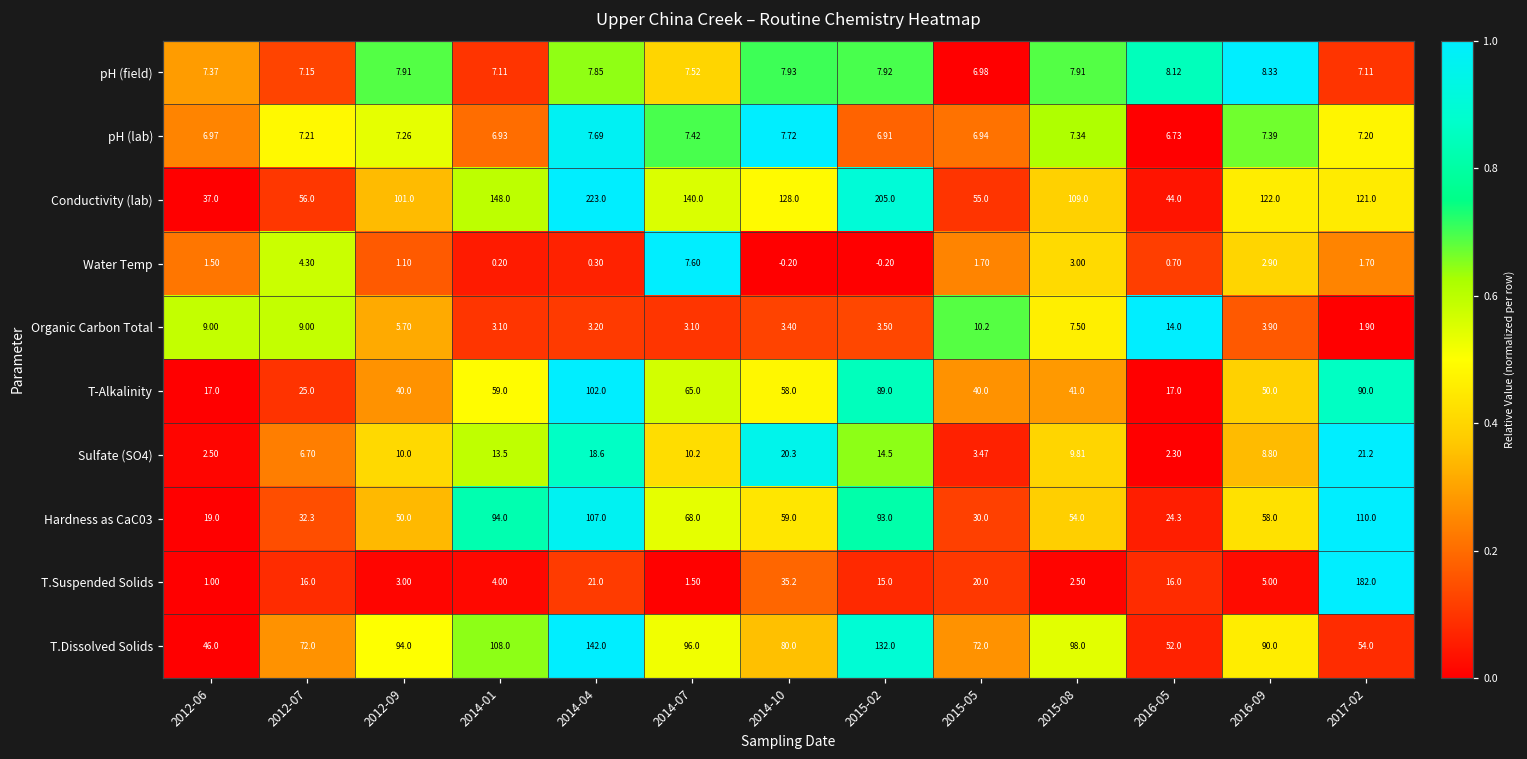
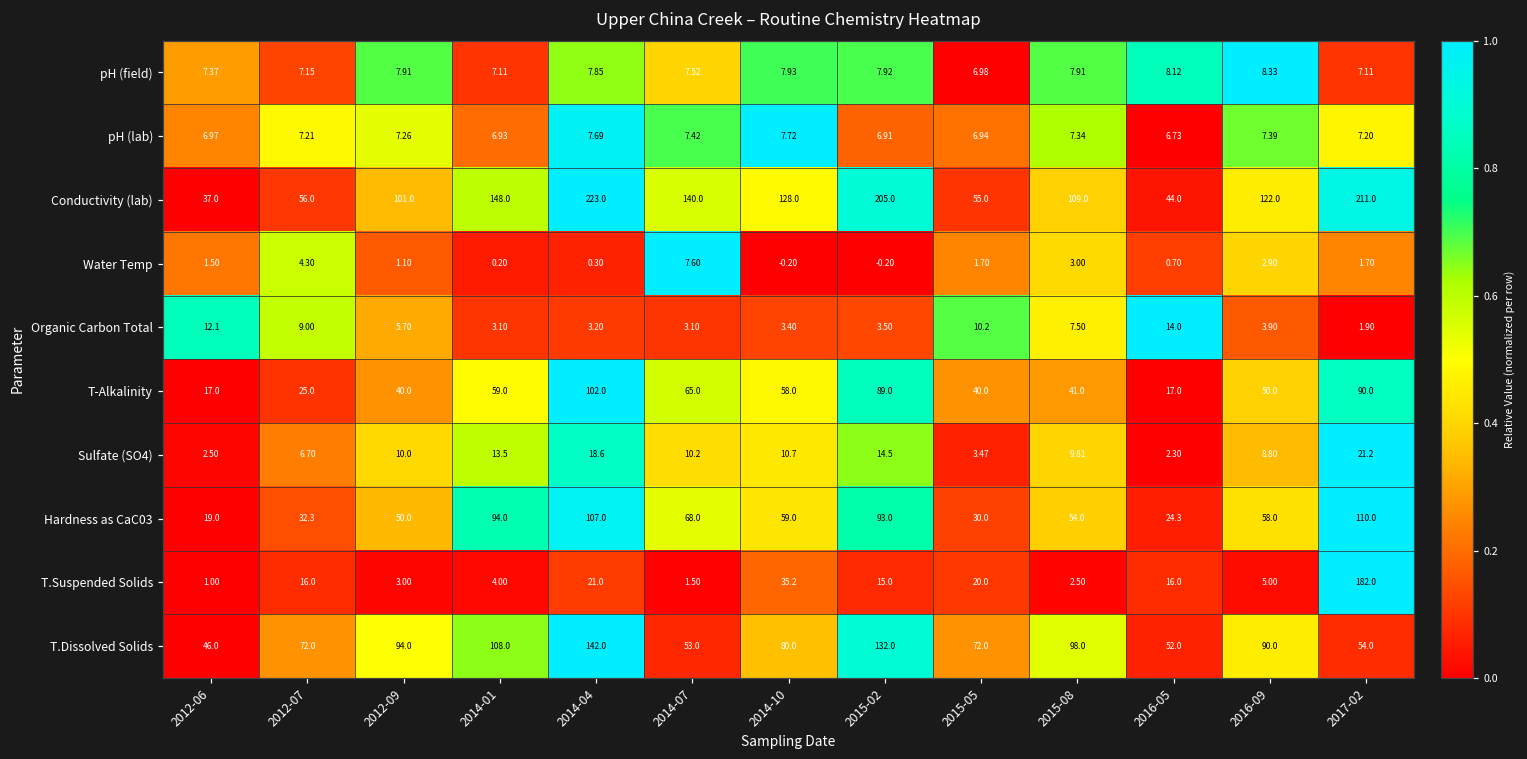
  {
    "pH (field)": {
      "2012-06": 7.37,
      "2012-07": 7.15,
      "2012-09": 7.91,
      "2014-01": 7.11,
      "2014-04": 7.85,
      "2014-07": 7.52,
      "2014-10": 7.93,
      "2015-02": 7.92,
      "2015-05": 6.98,
      "2015-08": 7.91,
      "2016-05": 8.12,
      "2016-09": 8.33,
      "2017-02": 7.11
    },
    "pH (lab)": {
      "2012-06": 6.97,
      "2012-07": 7.21,
      "2012-09": 7.26,
      "2014-01": 6.93,
      "2014-04": 7.69,
      "2014-07": 7.42,
      "2014-10": 7.72,
      "2015-02": 6.91,
      "2015-05": 6.94,
      "2015-08": 7.34,
      "2016-05": 6.73,
      "2016-09": 7.39,
      "2017-02": 7.20
    },
    "Conductivity (lab)": {
      "2012-06": 37.0,
      "2012-07": 56.0,
      "2012-09": 101.0,
      "2014-01": 148.0,
      "2014-04": 223.0,
      "2014-07": 140.0,
      "2014-10": 128.0,
      "2015-02": 205.0,
      "2015-05": 55.0,
      "2015-08": 109.0,
      "2016-05": 44.0,
      "2016-09": 122.0,
-     "2017-02": 121.0
+     "2017-02": 211.0
    },
    "Water Temp": {
      "2012-06": 1.50,
      "2012-07": 4.30,
      "2012-09": 1.10,
      "2014-01": 0.20,
      "2014-04": 0.30,
      "2014-07": 7.60,
      "2014-10": -0.20,
      "2015-02": -0.20,
      "2015-05": 1.70,
      "2015-08": 3.00,
      "2016-05": 0.70,
      "2016-09": 2.90,
      "2017-02": 1.70
    },
    "Organic Carbon Total": {
-     "2012-06": 9.00,
+     "2012-06": 12.1,
      "2012-07": 9.00,
      "2012-09": 5.70,
      "2014-01": 3.10,
      "2014-04": 3.20,
      "2014-07": 3.10,
      "2014-10": 3.40,
      "2015-02": 3.50,
      "2015-05": 10.2,
      "2015-08": 7.50,
      "2016-05": 14.0,
      "2016-09": 3.90,
      "2017-02": 1.90
    },
    "T-Alkalinity": {
      "2012-06": 17.0,
      "2012-07": 25.0,
      "2012-09": 40.0,
      "2014-01": 59.0,
      "2014-04": 102.0,
      "2014-07": 65.0,
      "2014-10": 58.0,
      "2015-02": 89.0,
      "2015-05": 40.0,
      "2015-08": 41.0,
      "2016-05": 17.0,
      "2016-09": 50.0,
      "2017-02": 90.0
    },
    "Sulfate (SO4)": {
      "2012-06": 2.50,
      "2012-07": 6.70,
      "2012-09": 10.0,
      "2014-01": 13.5,
      "2014-04": 18.6,
      "2014-07": 10.2,
-     "2014-10": 20.3,
+     "2014-10": 10.7,
      "2015-02": 14.5,
      "2015-05": 3.47,
      "2015-08": 9.81,
      "2016-05": 2.30,
      "2016-09": 8.80,
      "2017-02": 21.2
    },
    "Hardness as CaC03": {
      "2012-06": 19.0,
      "2012-07": 32.3,
      "2012-09": 50.0,
      "2014-01": 94.0,
      "2014-04": 107.0,
      "2014-07": 68.0,
      "2014-10": 59.0,
      "2015-02": 93.0,
      "2015-05": 30.0,
      "2015-08": 54.0,
      "2016-05": 24.3,
      "2016-09": 58.0,
      "2017-02": 110.0
    },
    "T.Suspended Solids": {
      "2012-06": 1.00,
      "2012-07": 16.0,
      "2012-09": 3.00,
      "2014-01": 4.00,
      "2014-04": 21.0,
      "2014-07": 1.50,
      "2014-10": 35.2,
      "2015-02": 15.0,
      "2015-05": 20.0,
      "2015-08": 2.50,
      "2016-05": 16.0,
      "2016-09": 5.00,
      "2017-02": 182.0
    },
    "T.Dissolved Solids": {
      "2012-06": 46.0,
      "2012-07": 72.0,
      "2012-09": 94.0,
      "2014-01": 108.0,
      "2014-04": 142.0,
-     "2014-07": 96.0,
+     "2014-07": 53.0,
      "2014-10": 80.0,
      "2015-02": 132.0,
      "2015-05": 72.0,
      "2015-08": 98.0,
      "2016-05": 52.0,
      "2016-09": 90.0,
      "2017-02": 54.0
    }
  }
